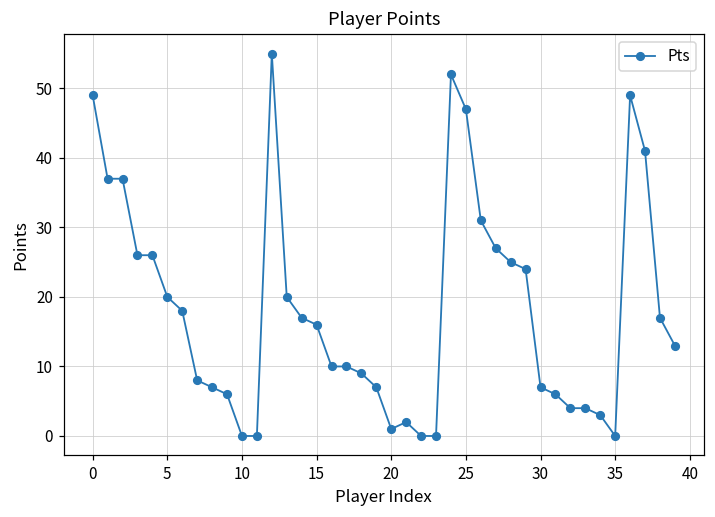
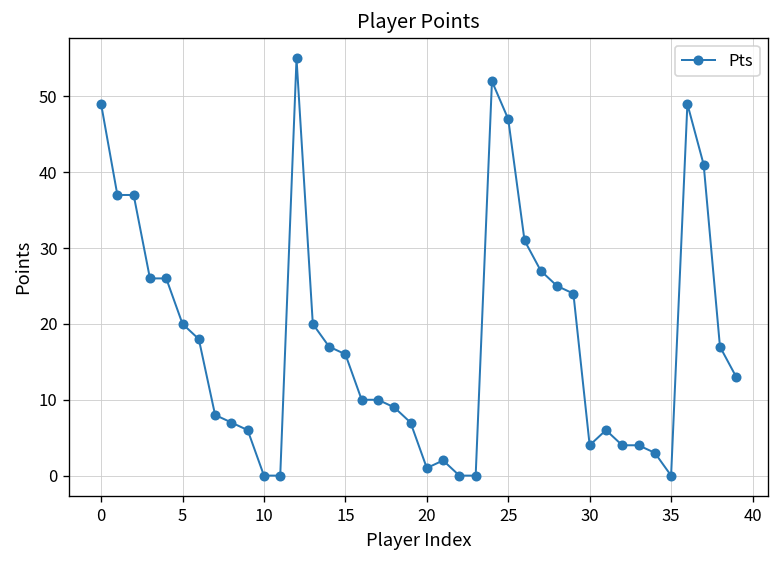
  {
    "0": 49,
    "5": 20,
    "10": 0,
    "15": 16,
    "20": 1,
    "25": 47,
-   "30": 7,
+   "30": 4,
    "35": 0
  }
